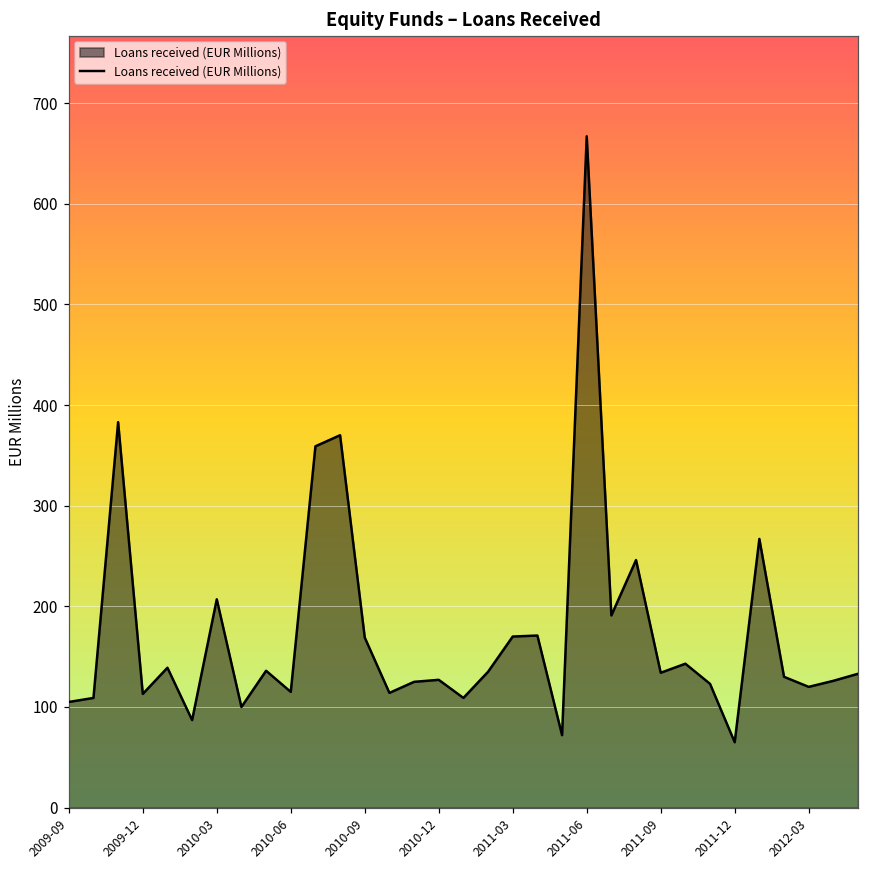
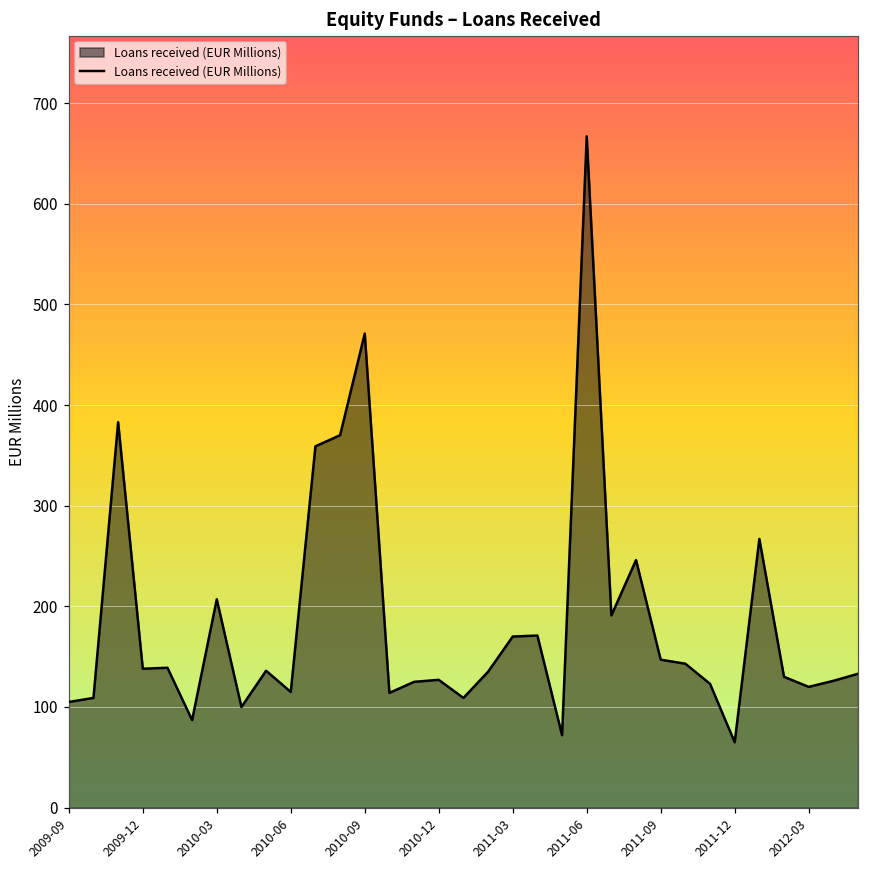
  {
    "2009-09": 110,
-   "2009-12": 110,
+   "2009-12": 140,
    "2010-03": 210,
    "2010-06": 120,
-   "2010-09": 170,
+   "2010-09": 470,
    "2010-12": 130,
    "2011-03": 170,
    "2011-06": 670,
-   "2011-09": 130,
+   "2011-09": 150,
    "2011-12": 70,
    "2012-03": 120
  }
